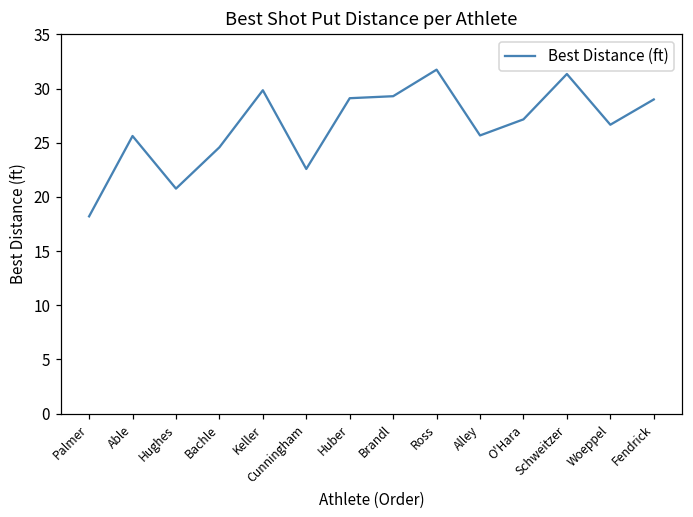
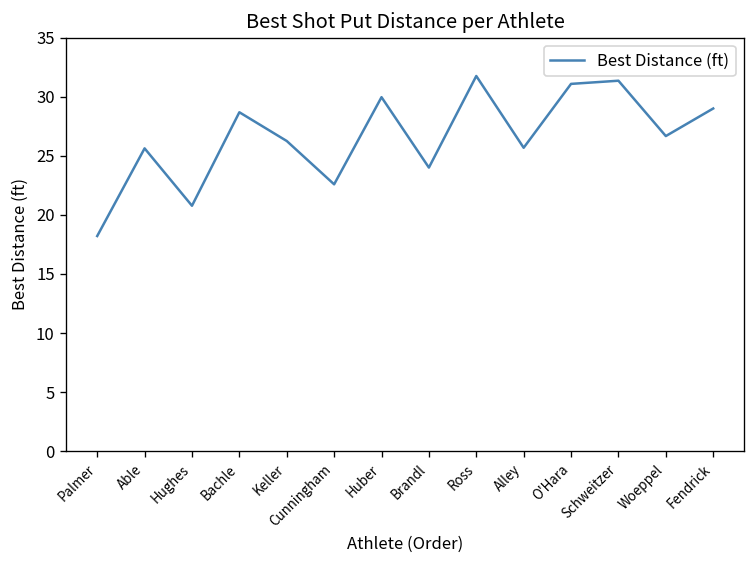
  {
    "Palmer": 18,
    "Able": 26,
    "Hughes": 21,
-   "Bachle": 25,
-   "Keller": 30,
+   "Bachle": 29,
+   "Keller": 26,
    "Cunningham": 23,
-   "Huber": 29,
-   "Brandl": 29,
+   "Huber": 30,
+   "Brandl": 24,
    "Ross": 32,
    "Alley": 26,
-   "O'Hara": 27,
+   "O'Hara": 31,
    "Schweitzer": 31,
    "Woeppel": 27,
    "Fendrick": 29
  }
